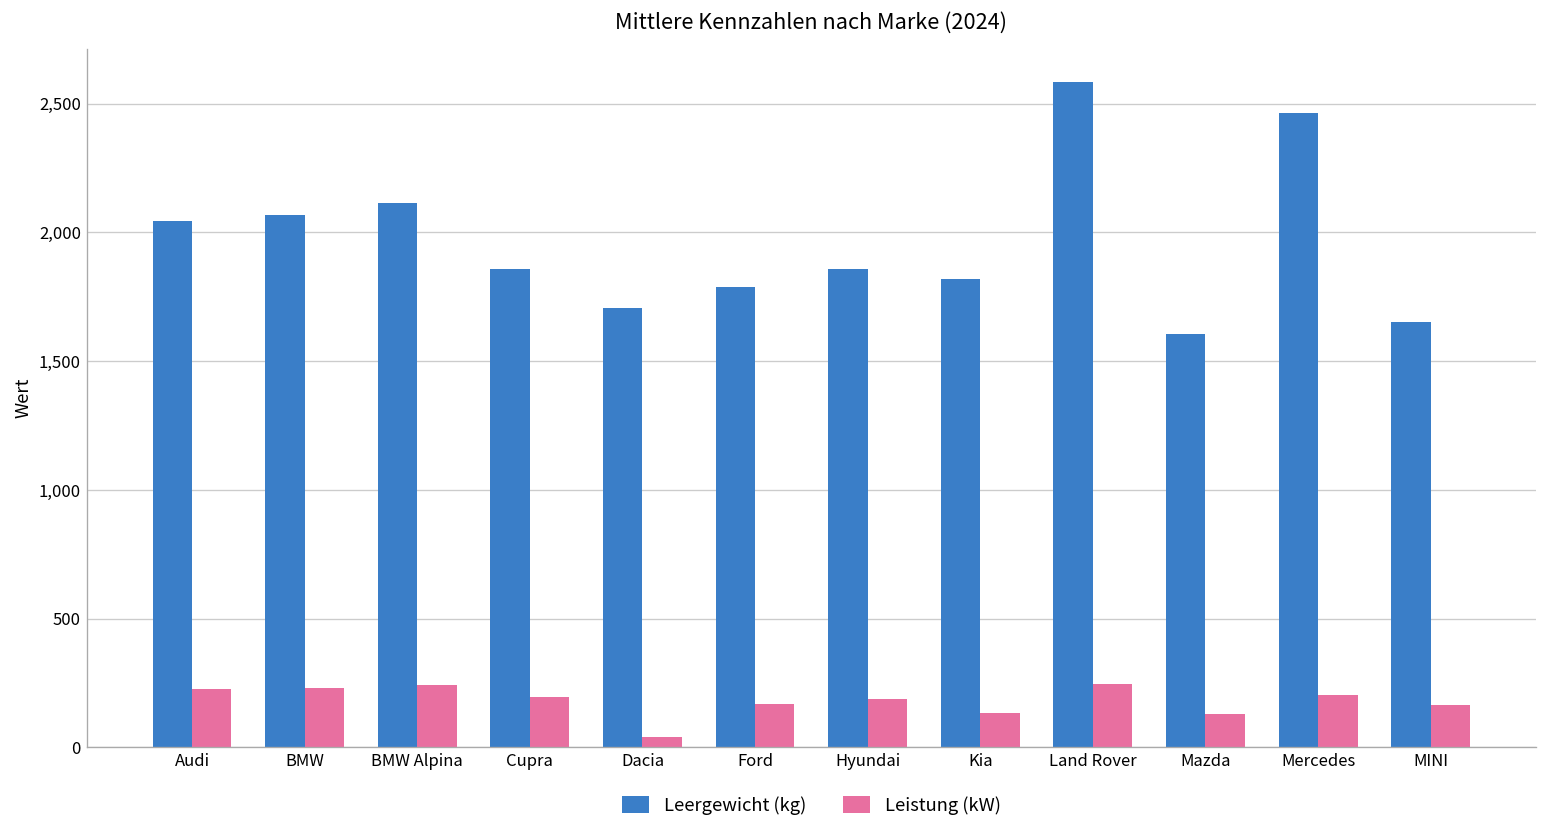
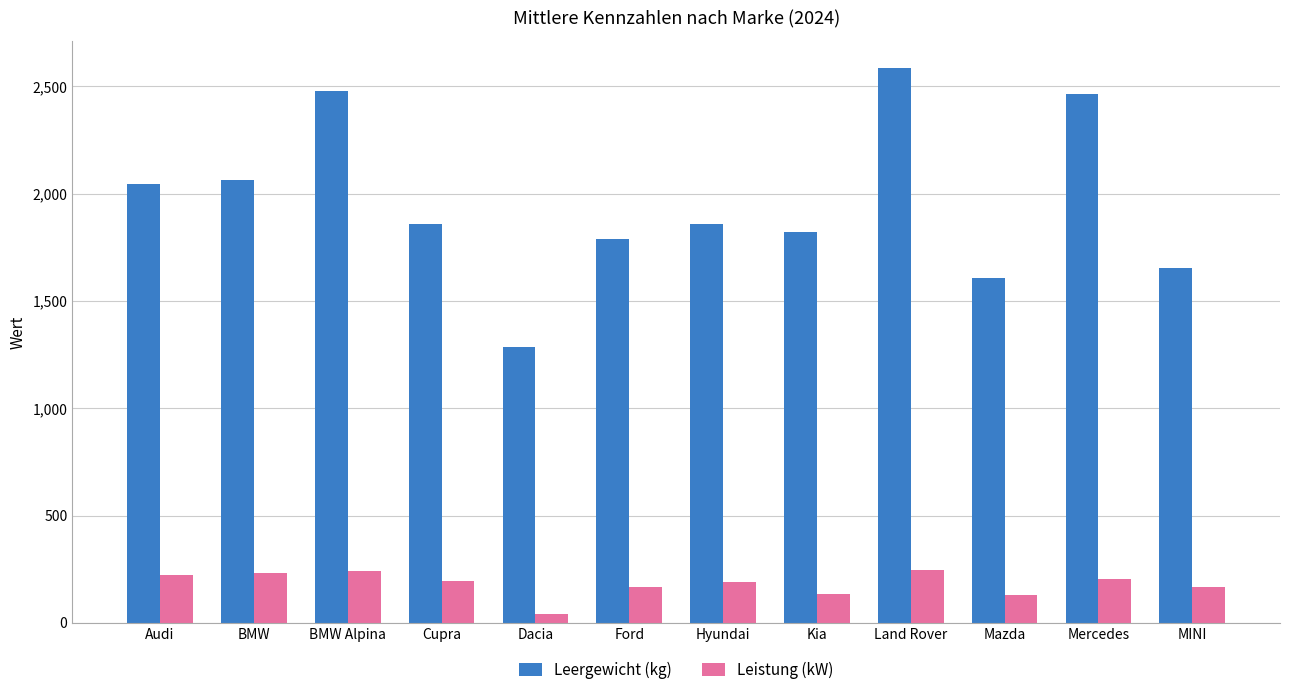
  {
    "Leergewicht (kg)": {
      "Audi": "2,040",
      "BMW": "2,070",
-     "BMW Alpina": "2,120",
+     "BMW Alpina": "2,480",
      "Cupra": "1,860",
-     "Dacia": "1,710",
+     "Dacia": "1,290",
      "Ford": "1,790",
      "Hyundai": "1,860",
      "Kia": "1,820",
      "Land Rover": "2,580",
      "Mazda": "1,610",
      "Mercedes": "2,470",
      "MINI": "1,650"
    },
    "Leistung (kW)": {
      "Audi": "230",
      "BMW": "230",
      "BMW Alpina": "240",
      "Cupra": "190",
      "Dacia": "40",
      "Ford": "170",
      "Hyundai": "190",
      "Kia": "140",
      "Land Rover": "250",
      "Mazda": "130",
      "Mercedes": "200",
      "MINI": "170"
    }
  }
